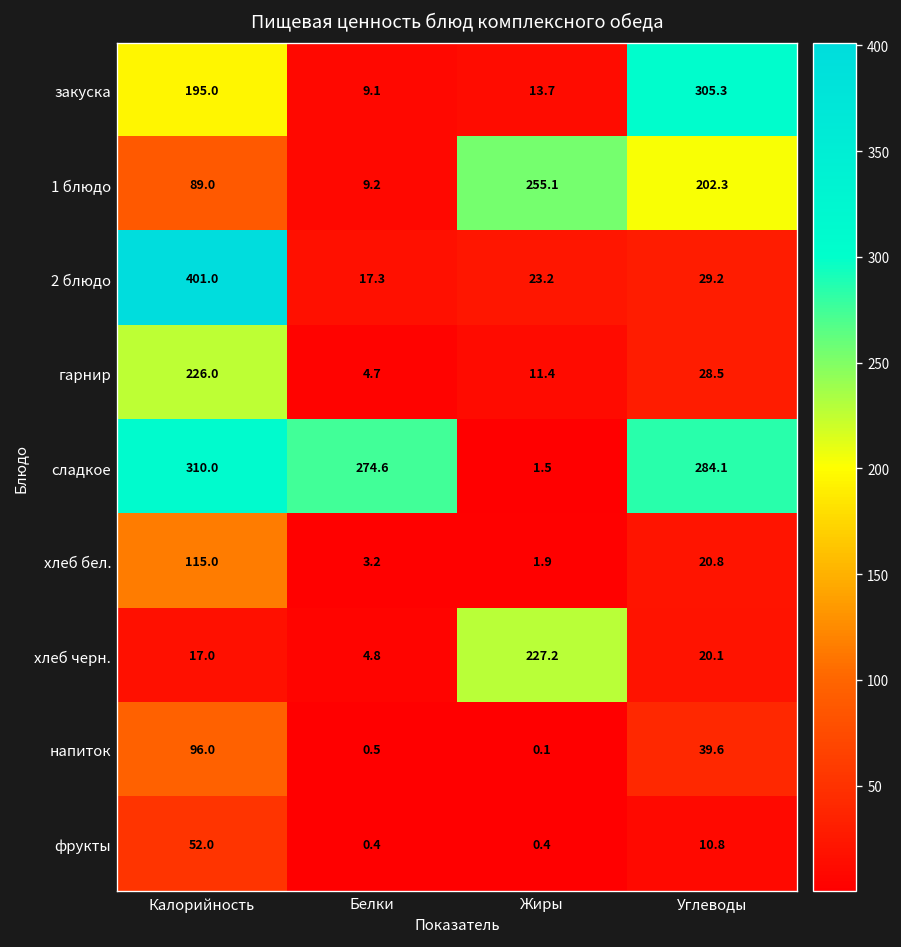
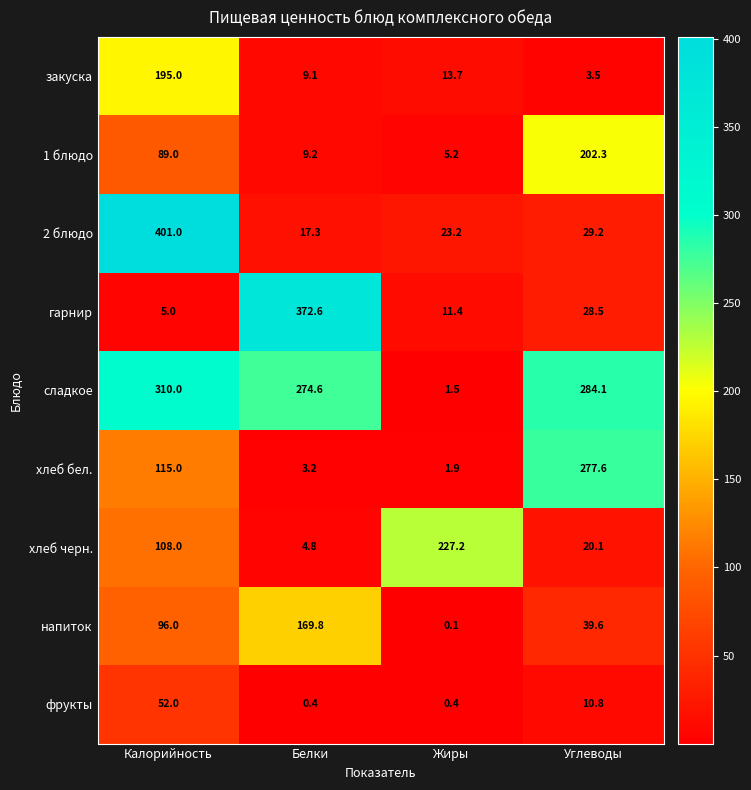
  {
    "закуска": {
      "Калорийность": 195.0,
      "Белки": 9.1,
      "Жиры": 13.7,
-     "Углеводы": 305.3
+     "Углеводы": 3.5
    },
    "1 блюдо": {
      "Калорийность": 89.0,
      "Белки": 9.2,
-     "Жиры": 255.1,
+     "Жиры": 5.2,
      "Углеводы": 202.3
    },
    "2 блюдо": {
      "Калорийность": 401.0,
      "Белки": 17.3,
      "Жиры": 23.2,
      "Углеводы": 29.2
    },
    "гарнир": {
-     "Калорийность": 226.0,
-     "Белки": 4.7,
+     "Калорийность": 5.0,
+     "Белки": 372.6,
      "Жиры": 11.4,
      "Углеводы": 28.5
    },
    "сладкое": {
      "Калорийность": 310.0,
      "Белки": 274.6,
      "Жиры": 1.5,
      "Углеводы": 284.1
    },
    "хлеб бел.": {
      "Калорийность": 115.0,
      "Белки": 3.2,
      "Жиры": 1.9,
-     "Углеводы": 20.8
+     "Углеводы": 277.6
    },
    "хлеб черн.": {
-     "Калорийность": 17.0,
+     "Калорийность": 108.0,
      "Белки": 4.8,
      "Жиры": 227.2,
      "Углеводы": 20.1
    },
    "напиток": {
      "Калорийность": 96.0,
-     "Белки": 0.5,
+     "Белки": 169.8,
      "Жиры": 0.1,
      "Углеводы": 39.6
    },
    "фрукты": {
      "Калорийность": 52.0,
      "Белки": 0.4,
      "Жиры": 0.4,
      "Углеводы": 10.8
    }
  }
